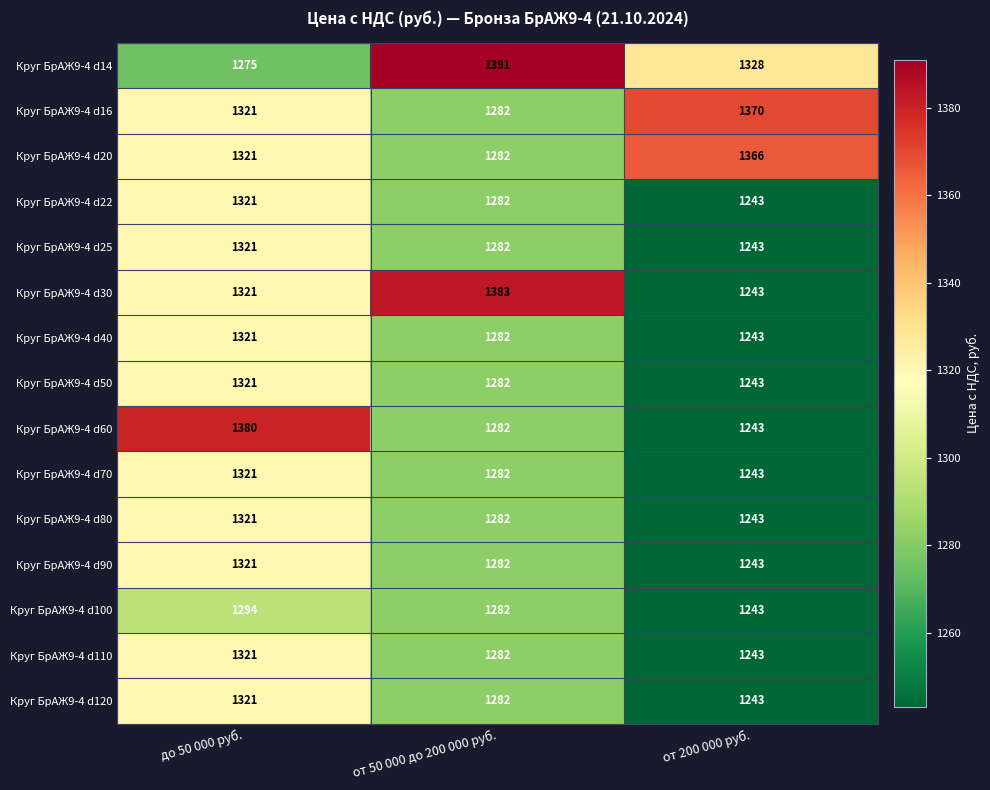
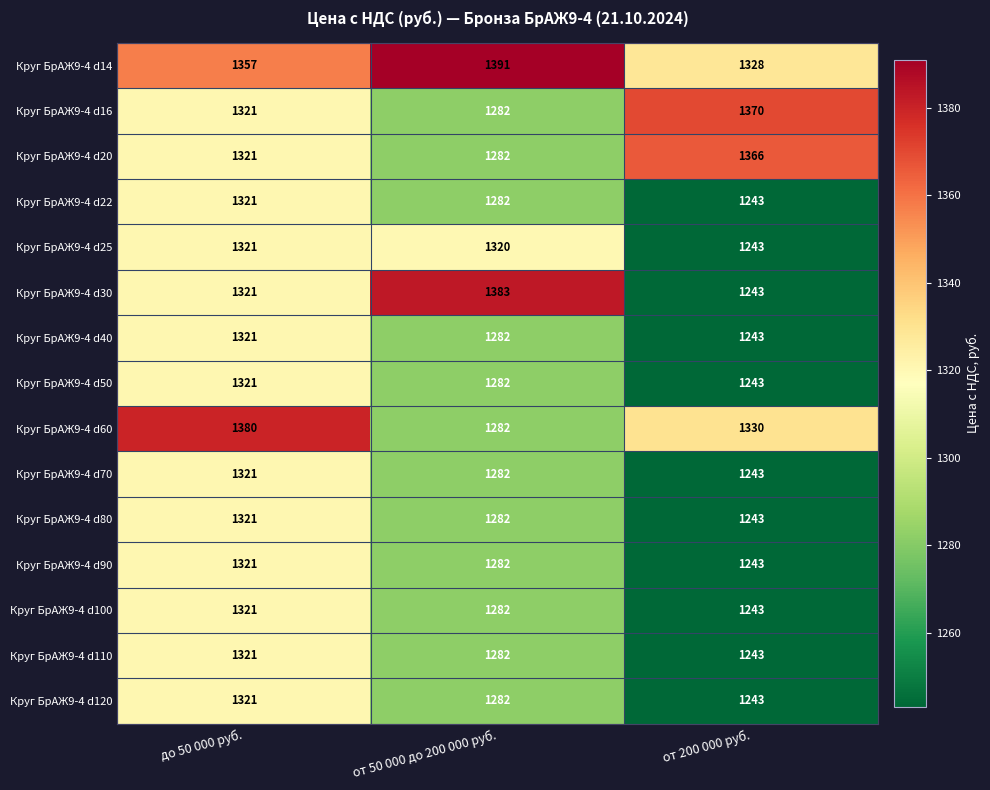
  {
    "Круг БрАЖ9-4 d14": {
-     "до 50 000 руб.": 1275,
+     "до 50 000 руб.": 1357,
      "от 50 000 до 200 000 руб.": 1391,
      "от 200 000 руб.": 1328
    },
    "Круг БрАЖ9-4 d16": {
      "до 50 000 руб.": 1321,
      "от 50 000 до 200 000 руб.": 1282,
      "от 200 000 руб.": 1370
    },
    "Круг БрАЖ9-4 d20": {
      "до 50 000 руб.": 1321,
      "от 50 000 до 200 000 руб.": 1282,
      "от 200 000 руб.": 1366
    },
    "Круг БрАЖ9-4 d22": {
      "до 50 000 руб.": 1321,
      "от 50 000 до 200 000 руб.": 1282,
      "от 200 000 руб.": 1243
    },
    "Круг БрАЖ9-4 d25": {
      "до 50 000 руб.": 1321,
-     "от 50 000 до 200 000 руб.": 1282,
+     "от 50 000 до 200 000 руб.": 1320,
      "от 200 000 руб.": 1243
    },
    "Круг БрАЖ9-4 d30": {
      "до 50 000 руб.": 1321,
      "от 50 000 до 200 000 руб.": 1383,
      "от 200 000 руб.": 1243
    },
    "Круг БрАЖ9-4 d40": {
      "до 50 000 руб.": 1321,
      "от 50 000 до 200 000 руб.": 1282,
      "от 200 000 руб.": 1243
    },
    "Круг БрАЖ9-4 d50": {
      "до 50 000 руб.": 1321,
      "от 50 000 до 200 000 руб.": 1282,
      "от 200 000 руб.": 1243
    },
    "Круг БрАЖ9-4 d60": {
      "до 50 000 руб.": 1380,
      "от 50 000 до 200 000 руб.": 1282,
-     "от 200 000 руб.": 1243
+     "от 200 000 руб.": 1330
    },
    "Круг БрАЖ9-4 d70": {
      "до 50 000 руб.": 1321,
      "от 50 000 до 200 000 руб.": 1282,
      "от 200 000 руб.": 1243
    },
    "Круг БрАЖ9-4 d80": {
      "до 50 000 руб.": 1321,
      "от 50 000 до 200 000 руб.": 1282,
      "от 200 000 руб.": 1243
    },
    "Круг БрАЖ9-4 d90": {
      "до 50 000 руб.": 1321,
      "от 50 000 до 200 000 руб.": 1282,
      "от 200 000 руб.": 1243
    },
    "Круг БрАЖ9-4 d100": {
-     "до 50 000 руб.": 1294,
+     "до 50 000 руб.": 1321,
      "от 50 000 до 200 000 руб.": 1282,
      "от 200 000 руб.": 1243
    },
    "Круг БрАЖ9-4 d110": {
      "до 50 000 руб.": 1321,
      "от 50 000 до 200 000 руб.": 1282,
      "от 200 000 руб.": 1243
    },
    "Круг БрАЖ9-4 d120": {
      "до 50 000 руб.": 1321,
      "от 50 000 до 200 000 руб.": 1282,
      "от 200 000 руб.": 1243
    }
  }
